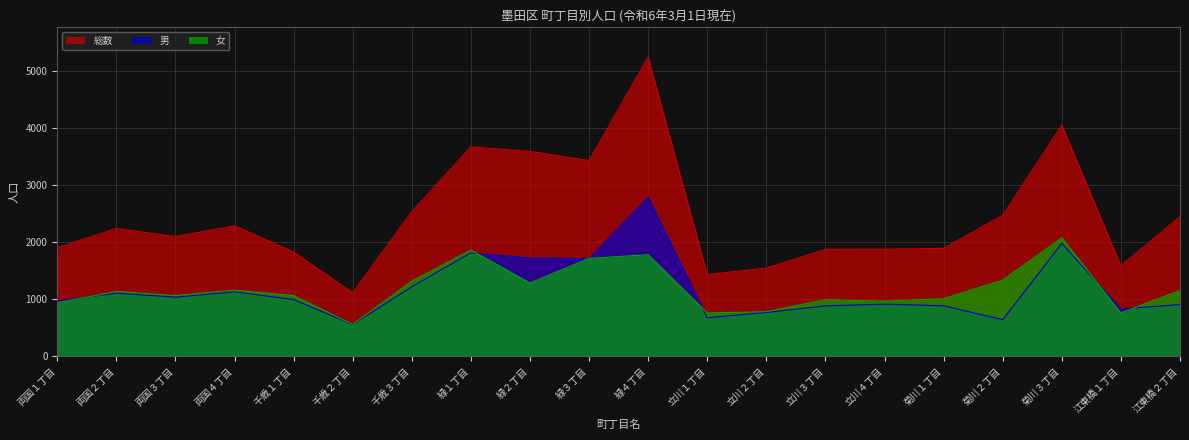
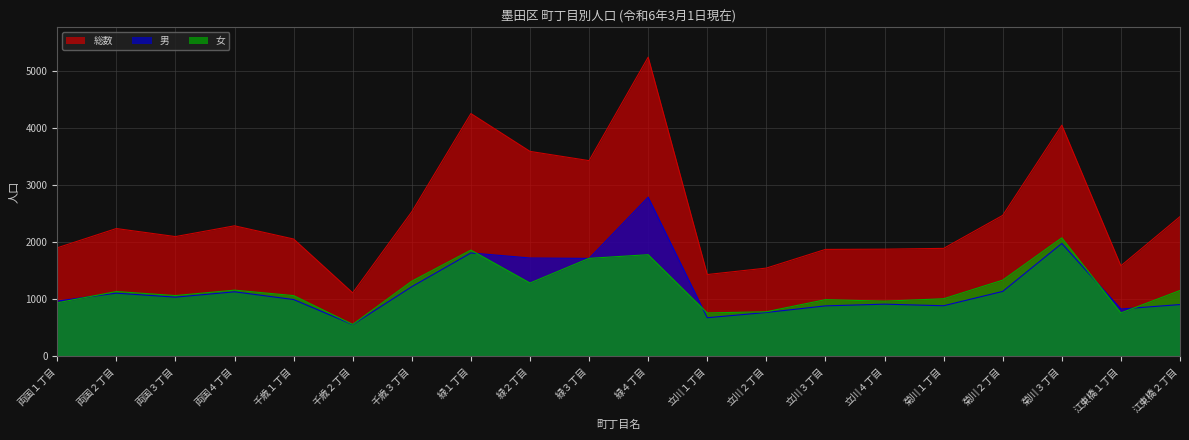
  {
    "総数": {
      "両国１丁目": 1900,
      "両国２丁目": 2200,
      "両国３丁目": 2100,
      "両国４丁目": 2300,
-     "千歳１丁目": 1800,
+     "千歳１丁目": 2100,
      "千歳２丁目": 1100,
      "千歳３丁目": 2500,
-     "緑１丁目": 3700,
+     "緑１丁目": 4300,
      "緑２丁目": 3600,
      "緑３丁目": 3400,
      "緑４丁目": 5200,
      "立川１丁目": 1400,
      "立川２丁目": 1500,
      "立川３丁目": 1900,
      "立川４丁目": 1900,
      "菊川１丁目": 1900,
      "菊川２丁目": 2500,
      "菊川３丁目": 4100,
      "江東橋１丁目": 1600,
      "江東橋２丁目": 2400
    },
    "男": {
      "千歳１丁目": 1000,
      "千歳３丁目": 1200,
      "緑１丁目": 1800,
      "緑２丁目": 1700,
      "緑４丁目": 2800,
      "立川１丁目": 700,
      "立川３丁目": 900,
      "立川４丁目": 900,
      "菊川１丁目": 900,
-     "菊川２丁目": 600,
+     "菊川２丁目": 1100,
      "菊川３丁目": 2000,
      "江東橋１丁目": 800,
      "江東橋２丁目": 900
    },
    "女": {
      "千歳１丁目": 1100,
      "千歳３丁目": 1300,
      "緑１丁目": 1900,
      "緑２丁目": 1300,
      "緑４丁目": 1800,
      "立川１丁目": 800,
      "立川３丁目": 1000,
      "立川４丁目": 1000,
      "菊川１丁目": 1000,
      "菊川２丁目": 1300,
      "菊川３丁目": 2100,
      "江東橋１丁目": 800,
      "江東橋２丁目": 1200
    }
  }
